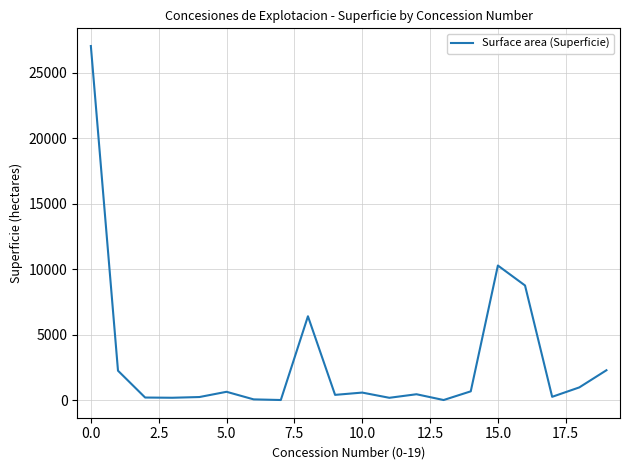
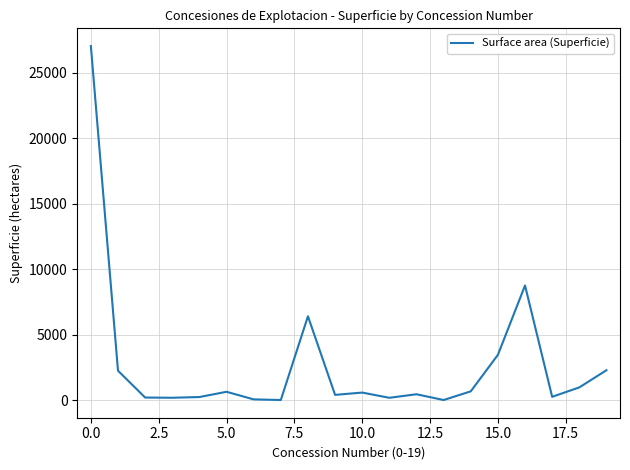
  {
    "0.0": 27000,
    "5.0": 600,
    "10.0": 600,
-   "15.0": 10300
+   "15.0": 3500
  }
